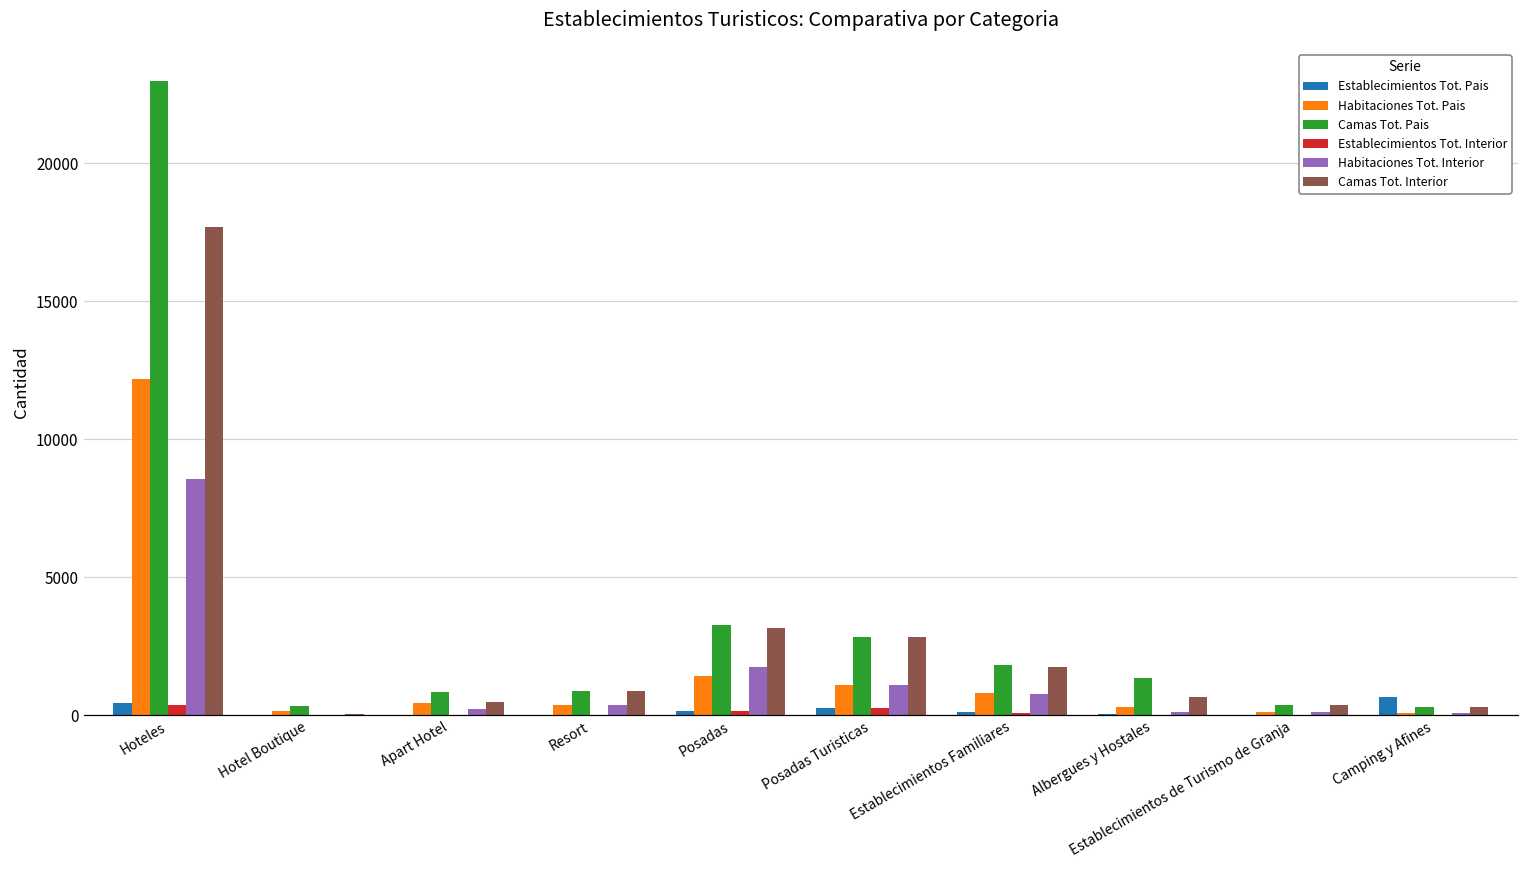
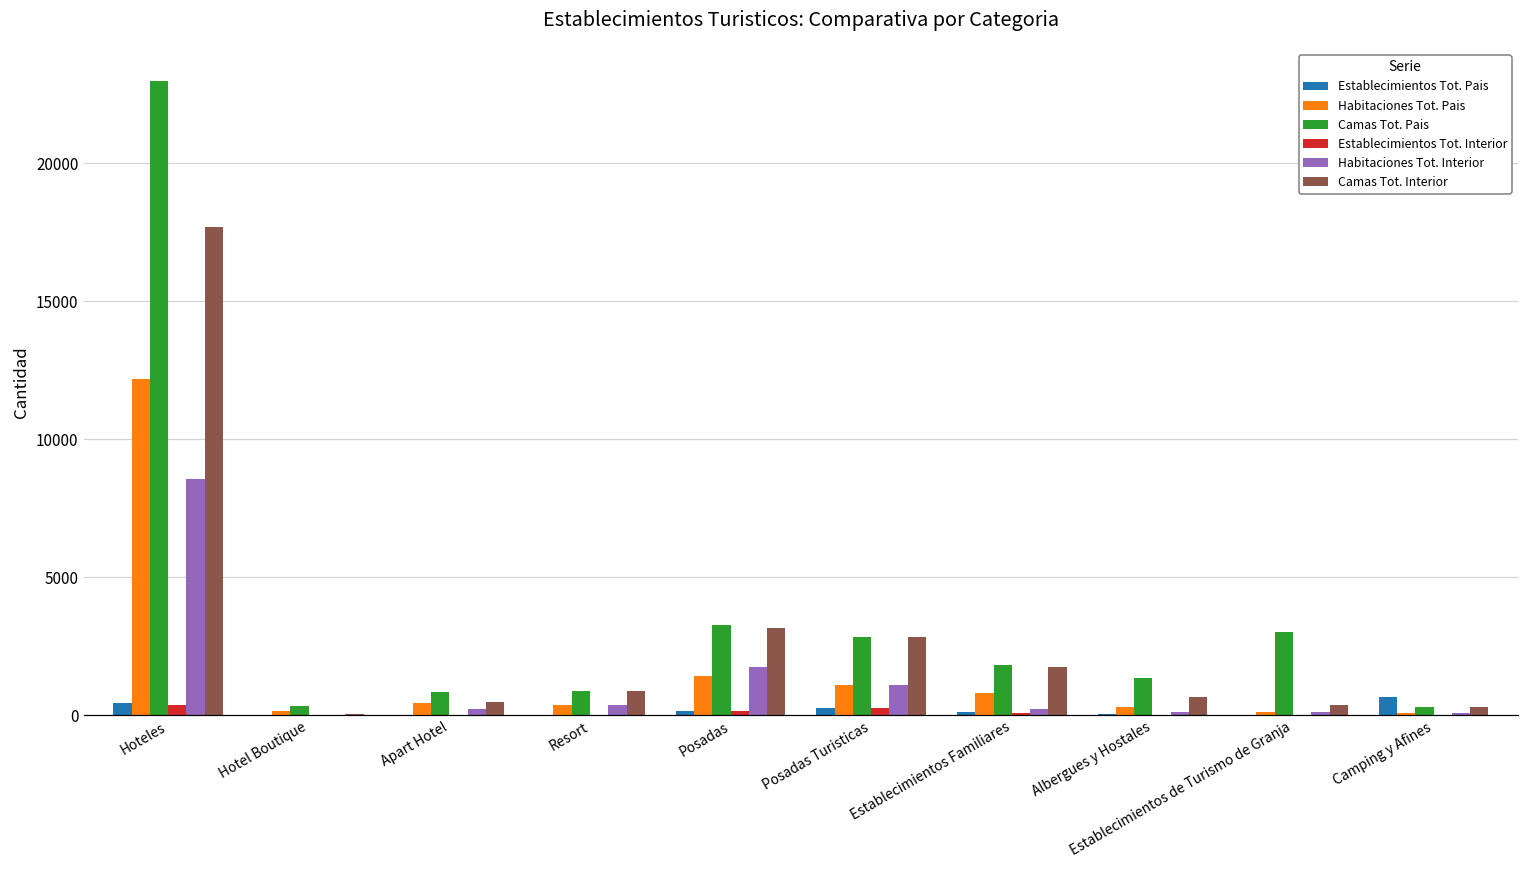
  {
    "Establecimientos Tot. Pais": {
      "Hoteles": 400,
      "Posadas": 100,
      "Posadas Turisticas": 200,
      "Camping y Afines": 700
    },
    "Habitaciones Tot. Pais": {
      "Hoteles": 12200,
      "Hotel Boutique": 200,
      "Apart Hotel": 400,
      "Resort": 400,
      "Posadas": 1400,
      "Posadas Turisticas": 1100,
      "Establecimientos Familiares": 800,
      "Albergues y Hostales": 300,
      "Establecimientos de Turismo de Granja": 100
    },
    "Camas Tot. Pais": {
      "Hoteles": 23000,
      "Hotel Boutique": 300,
      "Apart Hotel": 800,
      "Resort": 900,
      "Posadas": 3300,
      "Posadas Turisticas": 2800,
      "Establecimientos Familiares": 1800,
      "Albergues y Hostales": 1400,
-     "Establecimientos de Turismo de Granja": 400,
+     "Establecimientos de Turismo de Granja": 3000,
      "Camping y Afines": 300
    },
    "Establecimientos Tot. Interior": {
      "Hoteles": 300,
      "Posadas": 100,
      "Posadas Turisticas": 200
    },
    "Habitaciones Tot. Interior": {
      "Hoteles": 8500,
      "Apart Hotel": 200,
      "Resort": 400,
      "Posadas": 1700,
      "Posadas Turisticas": 1100,
-     "Establecimientos Familiares": 800,
+     "Establecimientos Familiares": 200,
      "Albergues y Hostales": 100,
      "Establecimientos de Turismo de Granja": 100
    },
    "Camas Tot. Interior": {
      "Hoteles": 17700,
      "Apart Hotel": 500,
      "Resort": 900,
      "Posadas": 3200,
      "Posadas Turisticas": 2800,
      "Establecimientos Familiares": 1800,
      "Albergues y Hostales": 700,
      "Establecimientos de Turismo de Granja": 400,
      "Camping y Afines": 300
    }
  }
